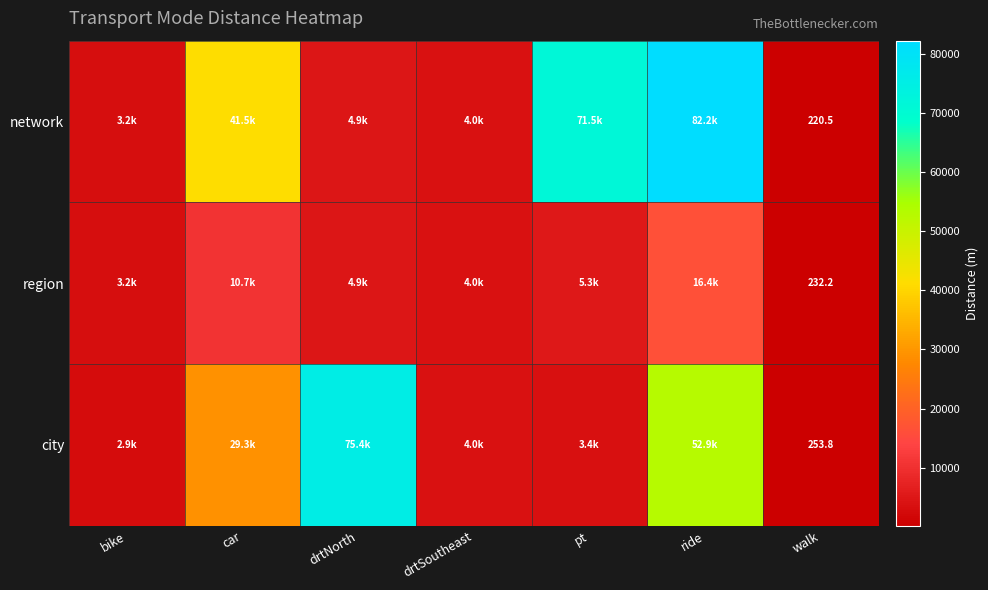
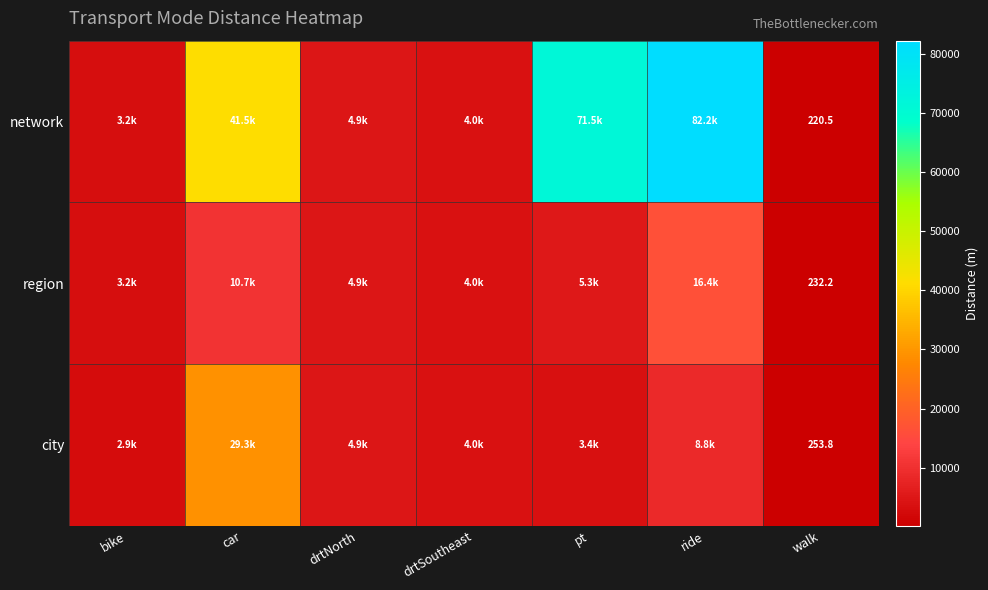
  {
    "network": {
      "bike": "3.2k",
      "car": "41.5k",
      "drtNorth": "4.9k",
      "drtSoutheast": "4.0k",
      "pt": "71.5k",
      "ride": "82.2k",
      "walk": "220.5"
    },
    "region": {
      "bike": "3.2k",
      "car": "10.7k",
      "drtNorth": "4.9k",
      "drtSoutheast": "4.0k",
      "pt": "5.3k",
      "ride": "16.4k",
      "walk": "232.2"
    },
    "city": {
      "bike": "2.9k",
      "car": "29.3k",
-     "drtNorth": "75.4k",
+     "drtNorth": "4.9k",
      "drtSoutheast": "4.0k",
      "pt": "3.4k",
-     "ride": "52.9k",
+     "ride": "8.8k",
      "walk": "253.8"
    }
  }
